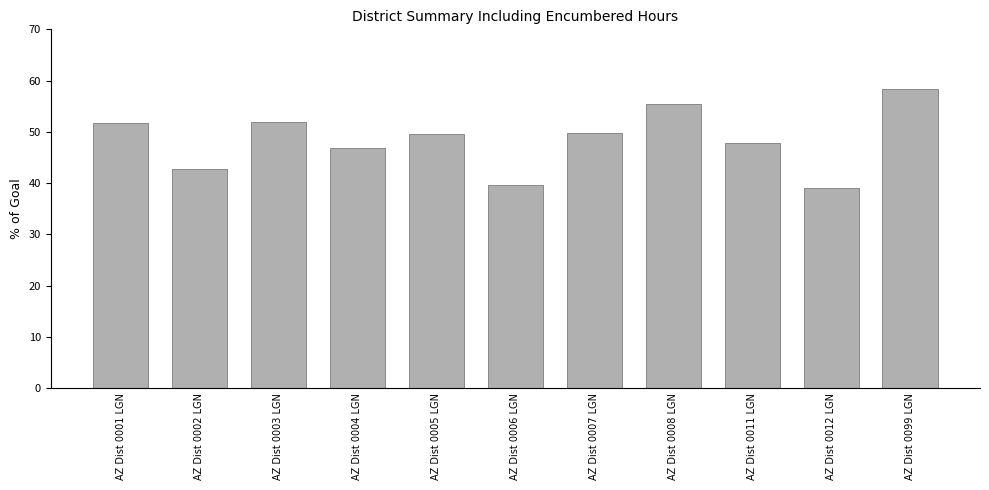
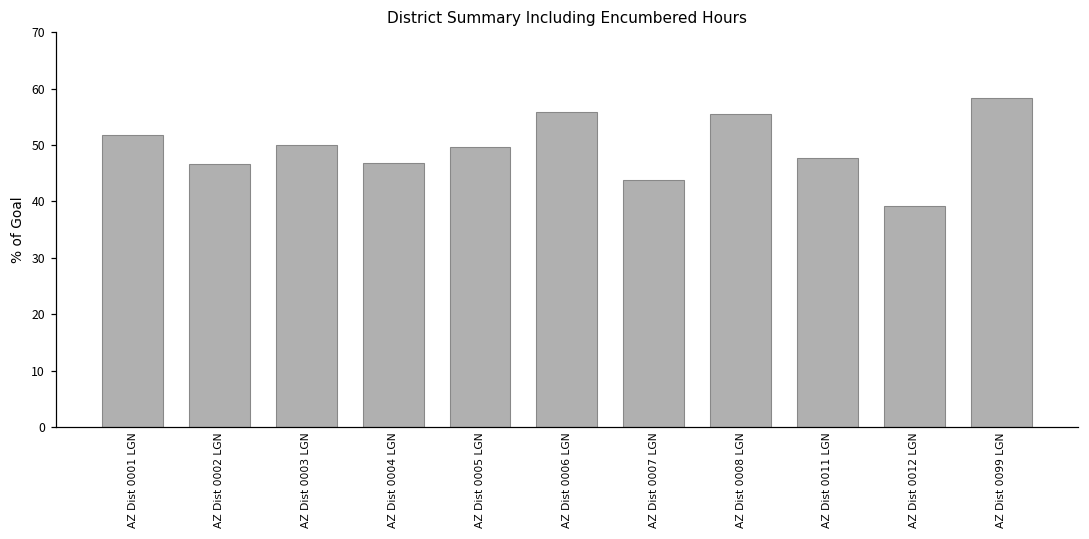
  {
    "AZ Dist 0001 LGN": 52,
-   "AZ Dist 0002 LGN": 43,
-   "AZ Dist 0003 LGN": 52,
+   "AZ Dist 0002 LGN": 47,
+   "AZ Dist 0003 LGN": 50,
    "AZ Dist 0004 LGN": 47,
    "AZ Dist 0005 LGN": 50,
-   "AZ Dist 0006 LGN": 40,
-   "AZ Dist 0007 LGN": 50,
+   "AZ Dist 0006 LGN": 56,
+   "AZ Dist 0007 LGN": 44,
    "AZ Dist 0008 LGN": 56,
    "AZ Dist 0011 LGN": 48,
    "AZ Dist 0012 LGN": 39,
    "AZ Dist 0099 LGN": 58
  }
